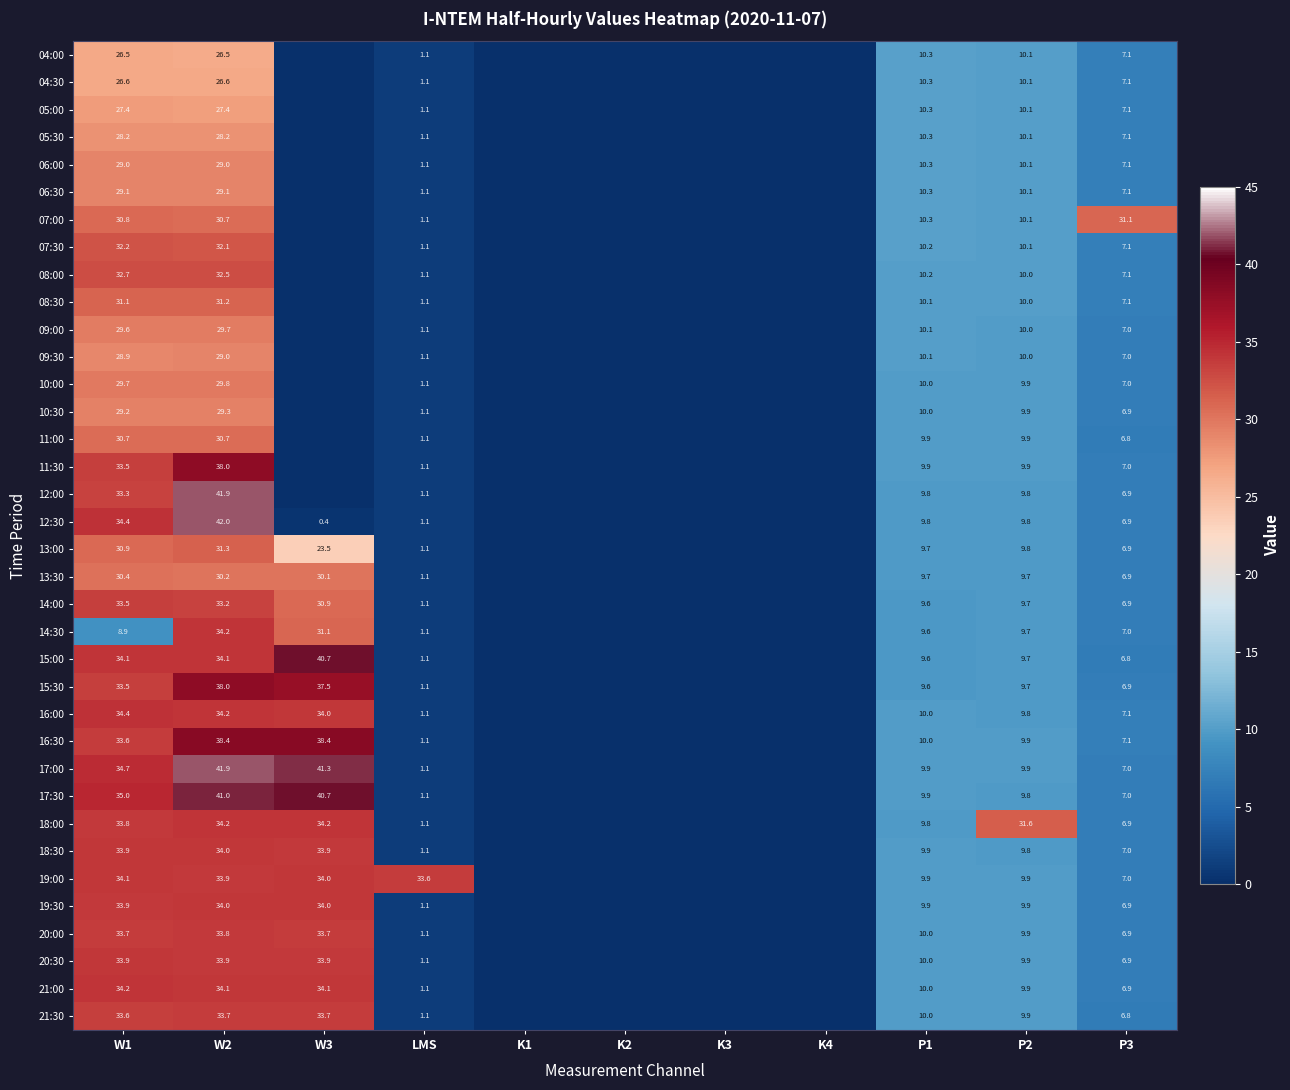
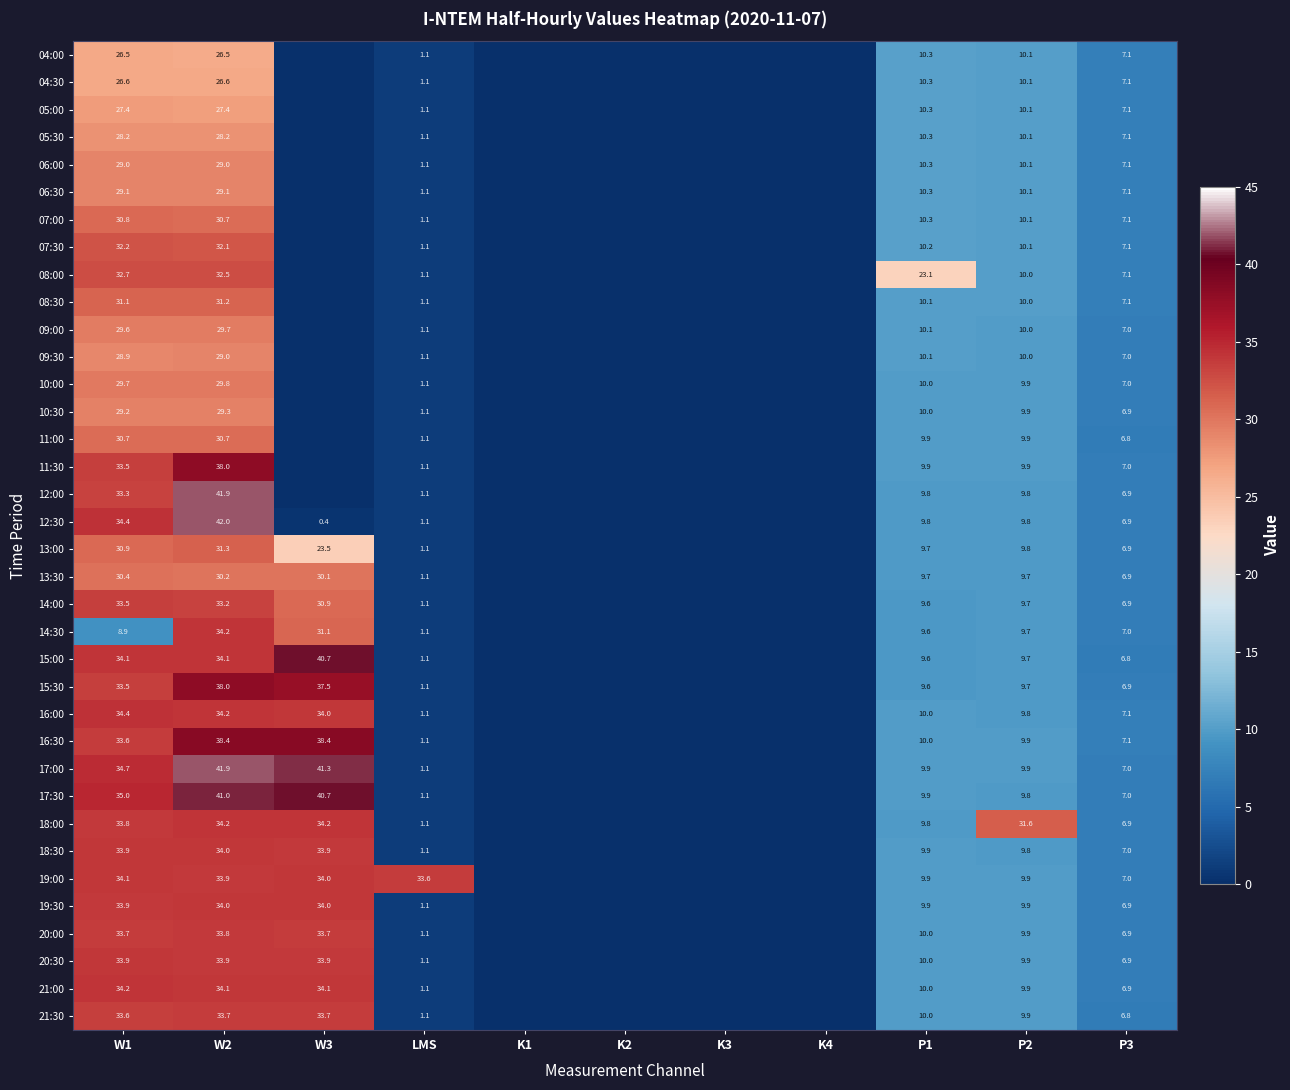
  {
    "07:00": {
      "W1": 30.8,
      "W2": 30.7,
      "LMS": 1.1,
      "P1": 10.3,
      "P2": 10.1,
-     "P3": 31.1
+     "P3": 7.1
    },
    "08:00": {
      "W1": 32.7,
      "W2": 32.5,
      "LMS": 1.1,
-     "P1": 10.2,
+     "P1": 23.1,
      "P2": 10.0,
      "P3": 7.1
    }
  }
